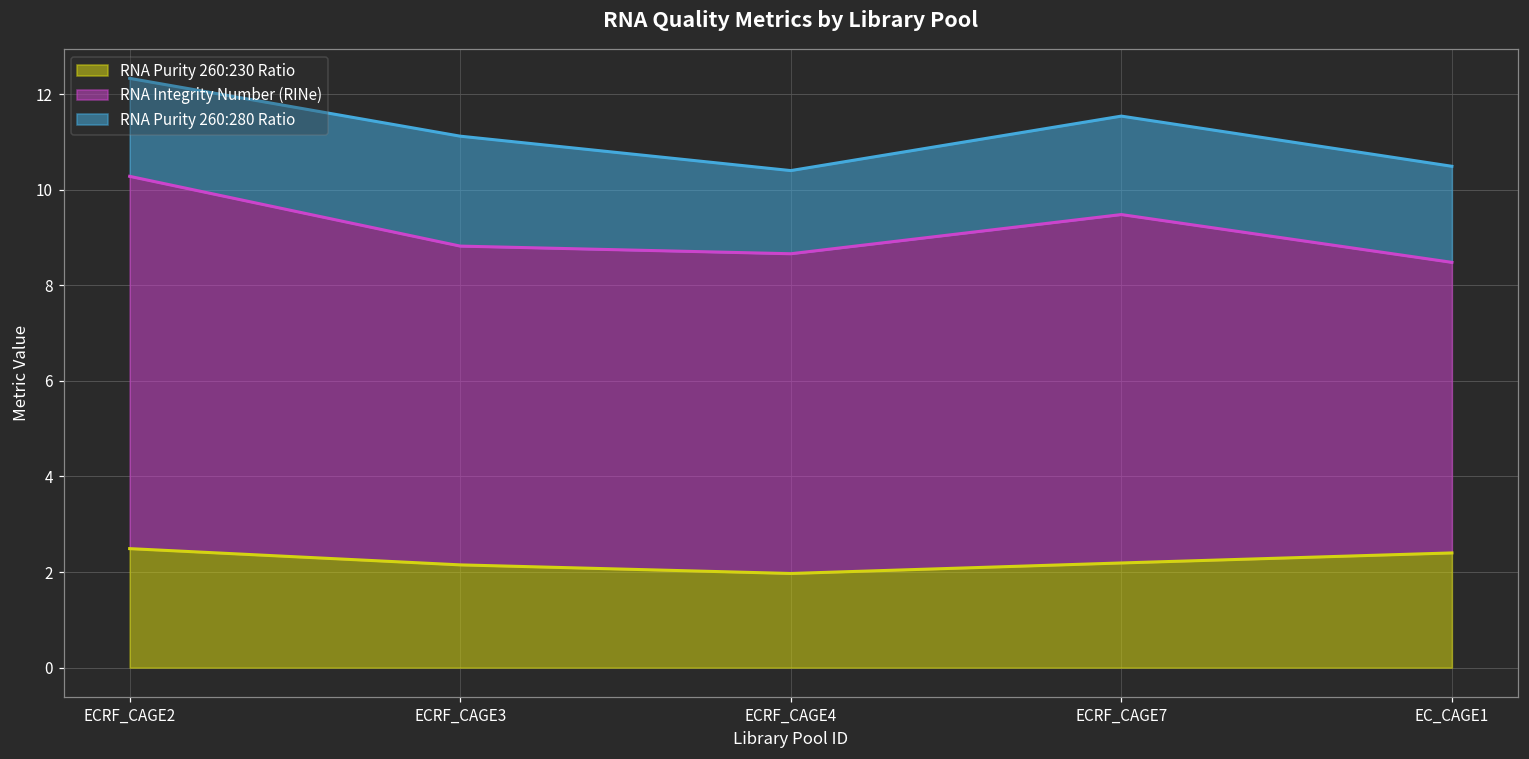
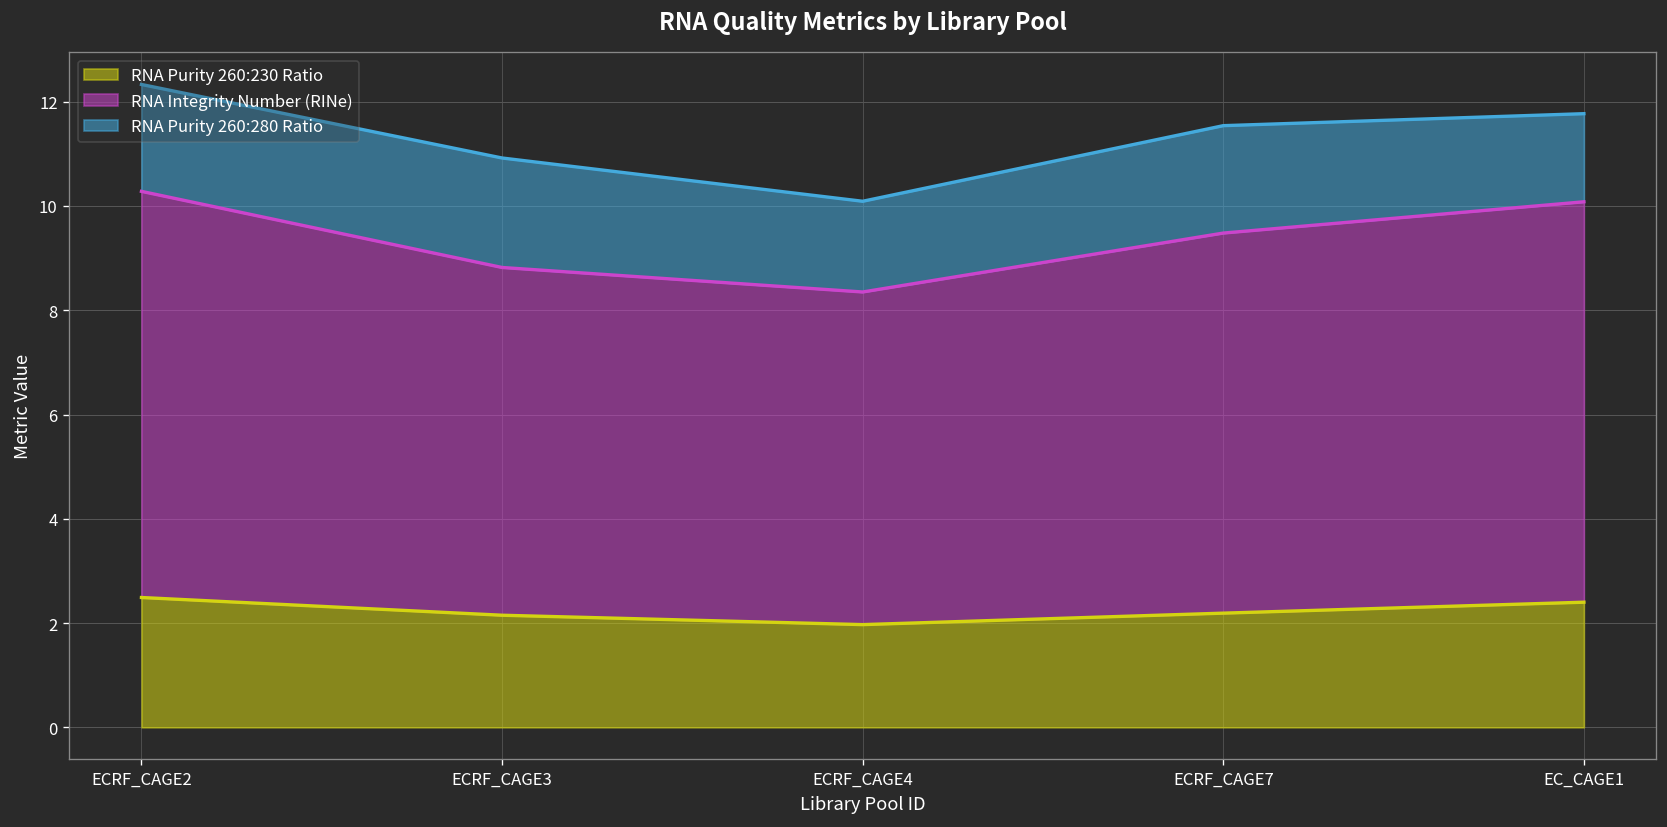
  {
    "RNA Purity 260:230 Ratio": {
      "ECRF_CAGE2": 2.5,
      "ECRF_CAGE3": 2.2,
      "ECRF_CAGE4": 2.0,
      "ECRF_CAGE7": 2.2,
      "EC_CAGE1": 2.4
    },
    "RNA Integrity Number (RINe)": {
      "ECRF_CAGE2": 7.8,
      "ECRF_CAGE3": 6.7,
-     "ECRF_CAGE4": 6.7,
+     "ECRF_CAGE4": 6.4,
      "ECRF_CAGE7": 7.3,
-     "EC_CAGE1": 6.1
+     "EC_CAGE1": 7.7
    },
    "RNA Purity 260:280 Ratio": {
-     "ECRF_CAGE3": 2.3,
+     "ECRF_CAGE3": 2.1,
      "ECRF_CAGE4": 1.7,
      "ECRF_CAGE7": 2.1,
-     "EC_CAGE1": 2.0
+     "EC_CAGE1": 1.7
    }
  }
